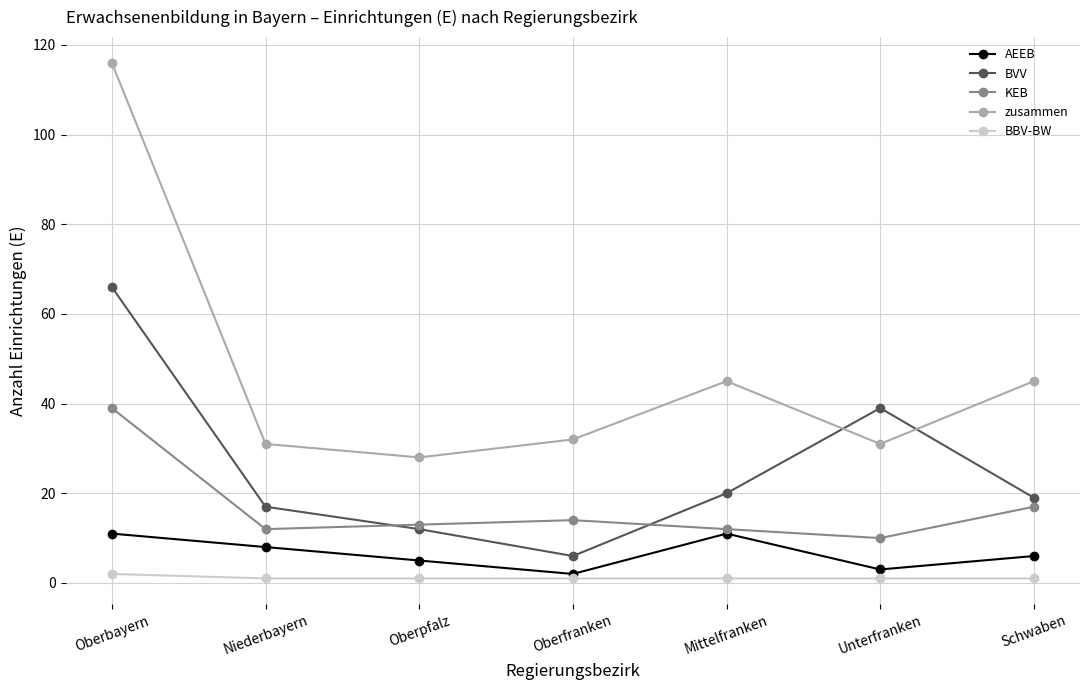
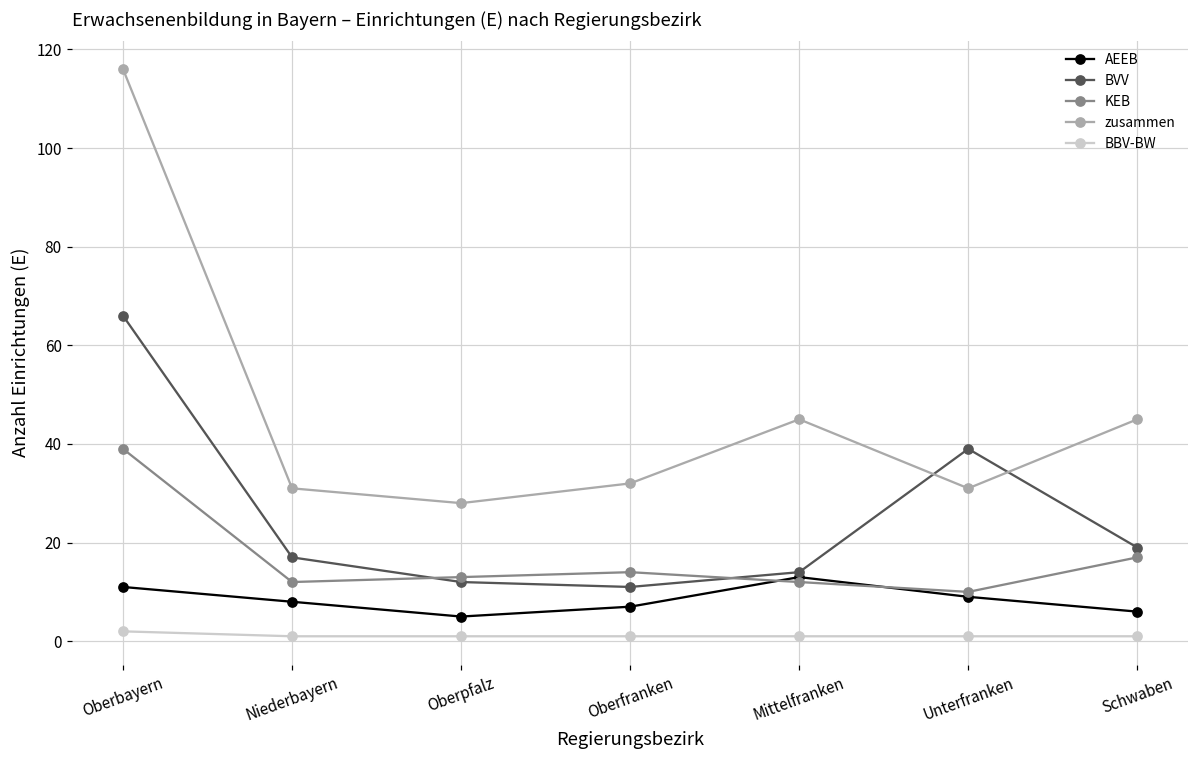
  {
    "AEEB": {
      "Oberbayern": 11,
      "Niederbayern": 8,
      "Oberpfalz": 5,
-     "Oberfranken": 2,
-     "Mittelfranken": 11,
-     "Unterfranken": 3,
+     "Oberfranken": 7,
+     "Mittelfranken": 13,
+     "Unterfranken": 9,
      "Schwaben": 6
    },
    "BVV": {
      "Oberbayern": 66,
      "Niederbayern": 17,
      "Oberpfalz": 12,
-     "Oberfranken": 6,
-     "Mittelfranken": 20,
+     "Oberfranken": 11,
+     "Mittelfranken": 14,
      "Unterfranken": 39,
      "Schwaben": 19
    }
  }
